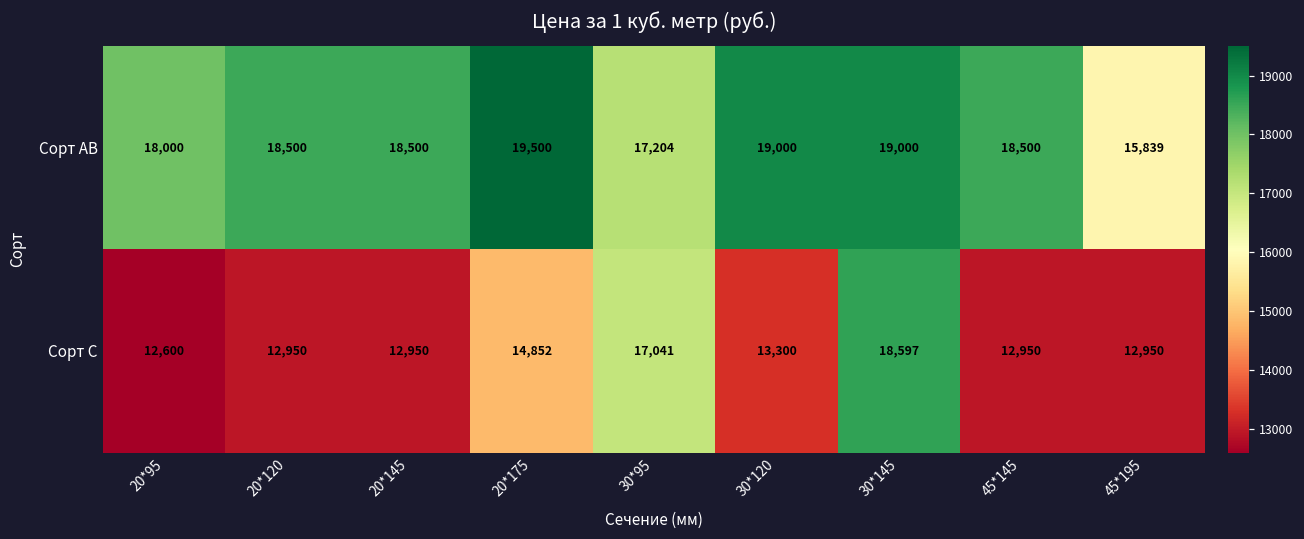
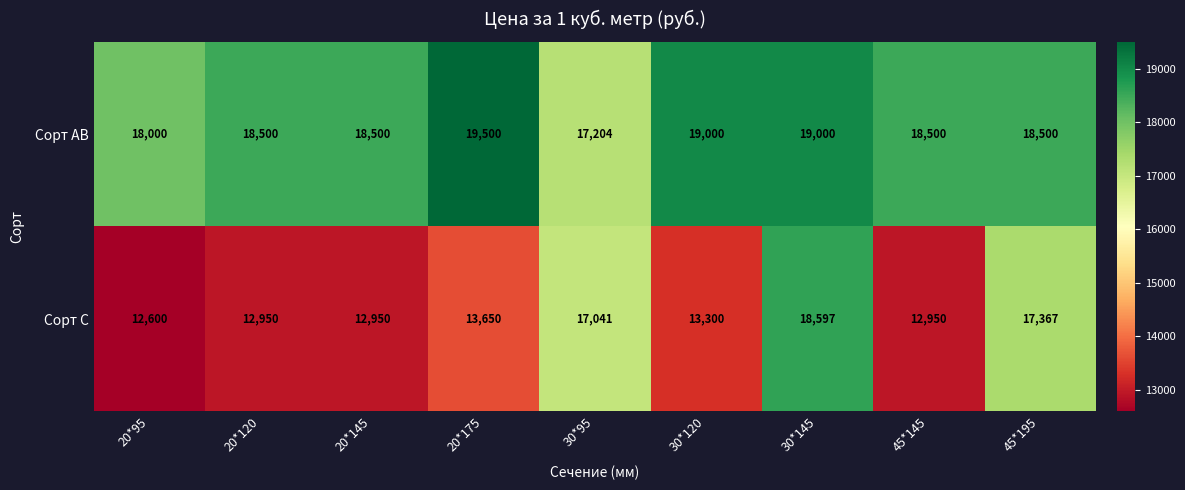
  {
    "Сорт АВ": {
      "20*95": "18,000",
      "20*120": "18,500",
      "20*145": "18,500",
      "20*175": "19,500",
      "30*95": "17,204",
      "30*120": "19,000",
      "30*145": "19,000",
      "45*145": "18,500",
-     "45*195": "15,839"
+     "45*195": "18,500"
    },
    "Сорт С": {
      "20*95": "12,600",
      "20*120": "12,950",
      "20*145": "12,950",
-     "20*175": "14,852",
+     "20*175": "13,650",
      "30*95": "17,041",
      "30*120": "13,300",
      "30*145": "18,597",
      "45*145": "12,950",
-     "45*195": "12,950"
+     "45*195": "17,367"
    }
  }
